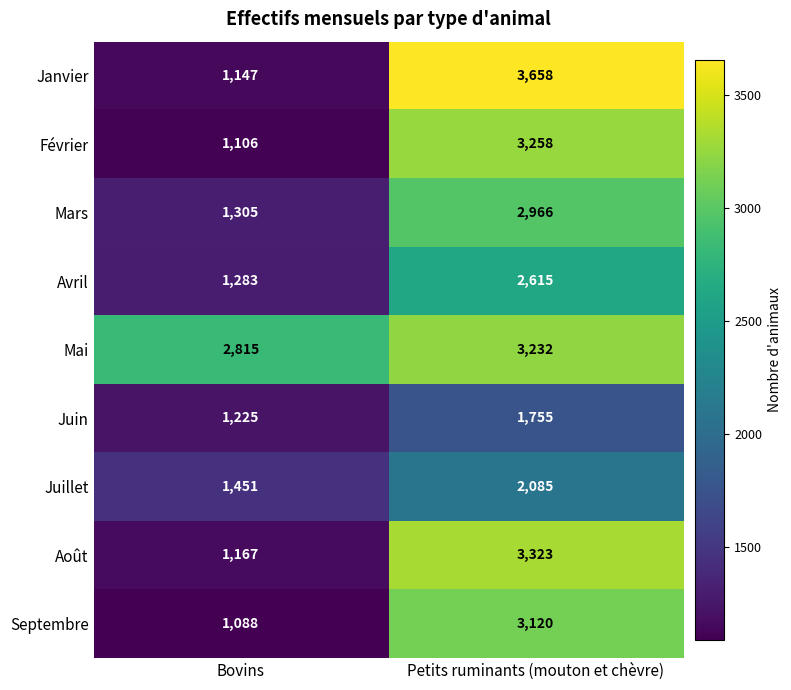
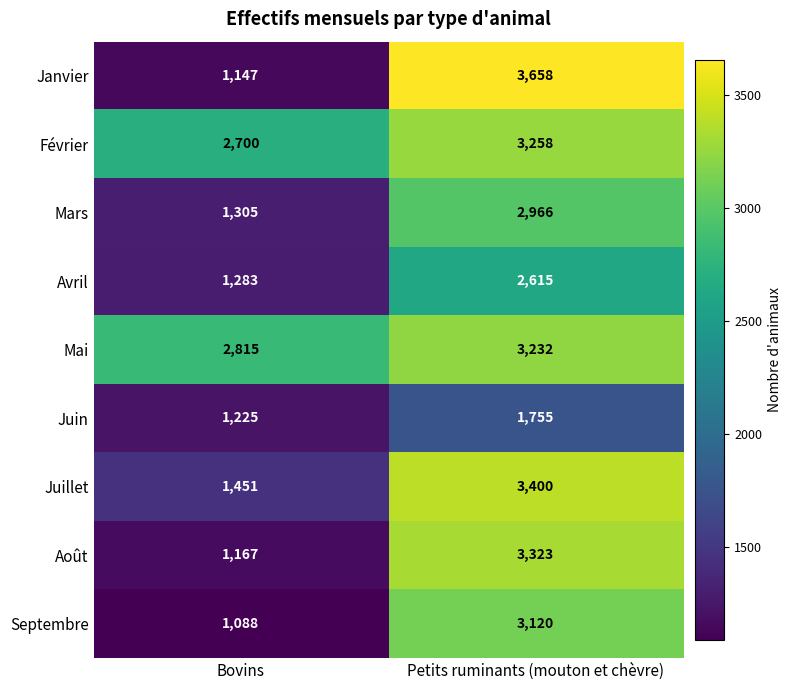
  {
    "Janvier": {
      "Bovins": "1,147",
      "Petits ruminants (mouton et chèvre)": "3,658"
    },
    "Février": {
-     "Bovins": "1,106",
+     "Bovins": "2,700",
      "Petits ruminants (mouton et chèvre)": "3,258"
    },
    "Mars": {
      "Bovins": "1,305",
      "Petits ruminants (mouton et chèvre)": "2,966"
    },
    "Avril": {
      "Bovins": "1,283",
      "Petits ruminants (mouton et chèvre)": "2,615"
    },
    "Mai": {
      "Bovins": "2,815",
      "Petits ruminants (mouton et chèvre)": "3,232"
    },
    "Juin": {
      "Bovins": "1,225",
      "Petits ruminants (mouton et chèvre)": "1,755"
    },
    "Juillet": {
      "Bovins": "1,451",
-     "Petits ruminants (mouton et chèvre)": "2,085"
+     "Petits ruminants (mouton et chèvre)": "3,400"
    },
    "Août": {
      "Bovins": "1,167",
      "Petits ruminants (mouton et chèvre)": "3,323"
    },
    "Septembre": {
      "Bovins": "1,088",
      "Petits ruminants (mouton et chèvre)": "3,120"
    }
  }
